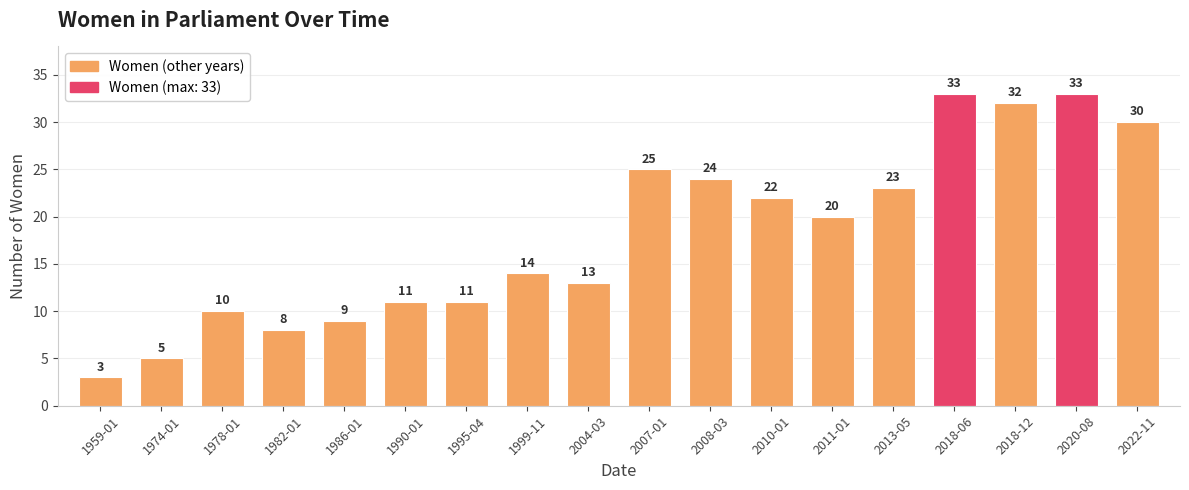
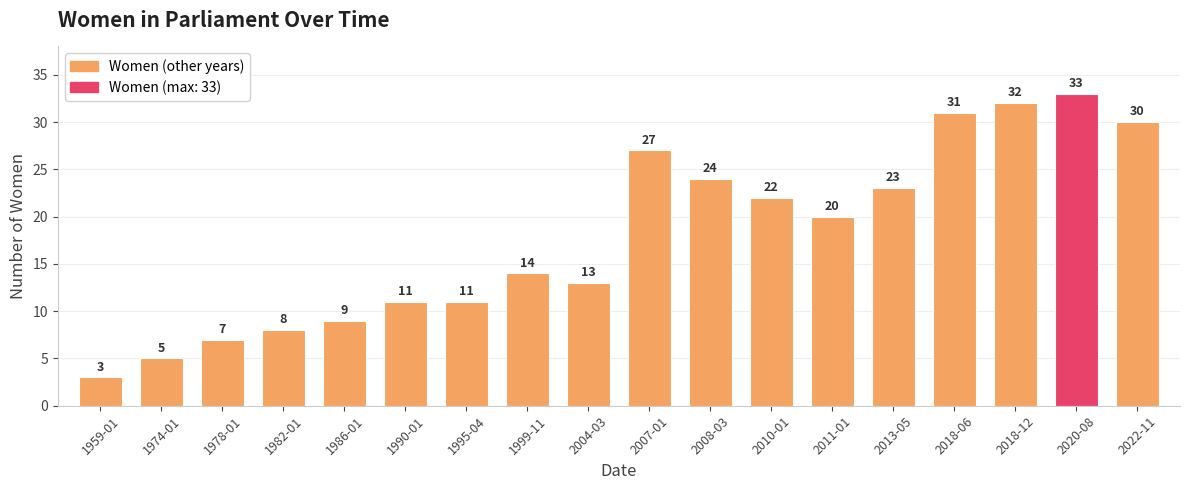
  {
    "1959-01": 3,
    "1974-01": 5,
-   "1978-01": 10,
+   "1978-01": 7,
    "1982-01": 8,
    "1986-01": 9,
    "1990-01": 11,
    "1995-04": 11,
    "1999-11": 14,
    "2004-03": 13,
-   "2007-01": 25,
+   "2007-01": 27,
    "2008-03": 24,
    "2010-01": 22,
    "2011-01": 20,
    "2013-05": 23,
-   "2018-06": 33,
+   "2018-06": 31,
    "2018-12": 32,
    "2020-08": 33,
    "2022-11": 30
  }
